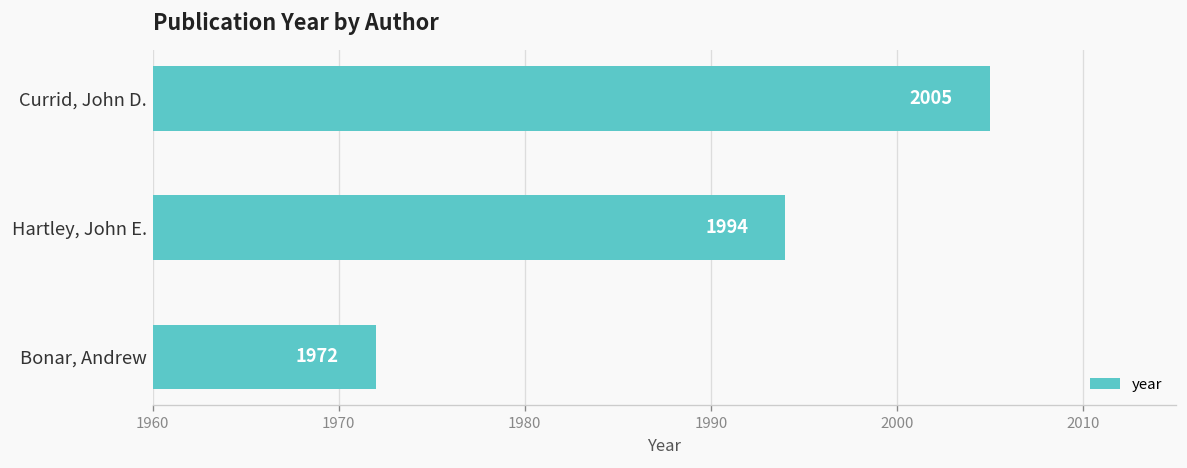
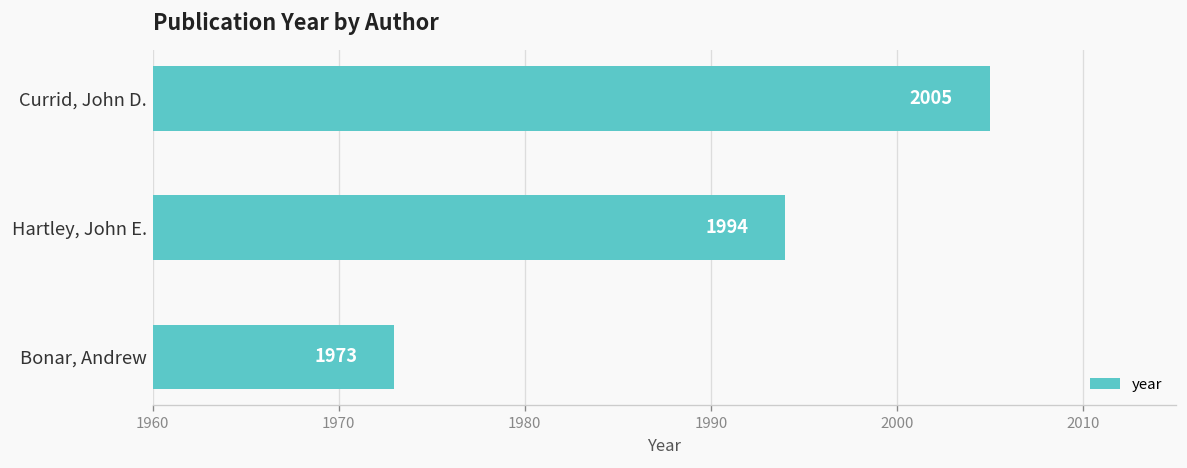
  {
    "Currid, John D.": 2005,
    "Hartley, John E.": 1994,
-   "Bonar, Andrew": 1972
+   "Bonar, Andrew": 1973
  }
